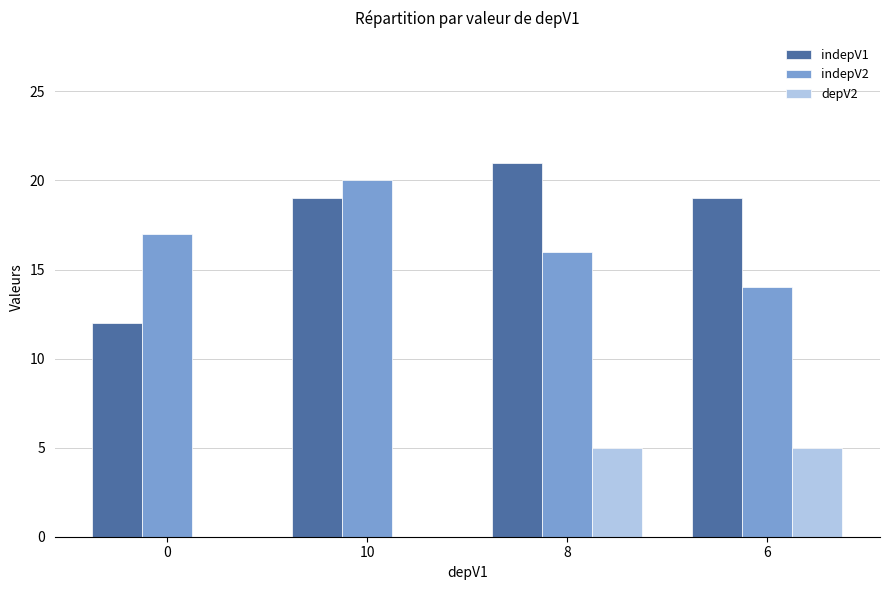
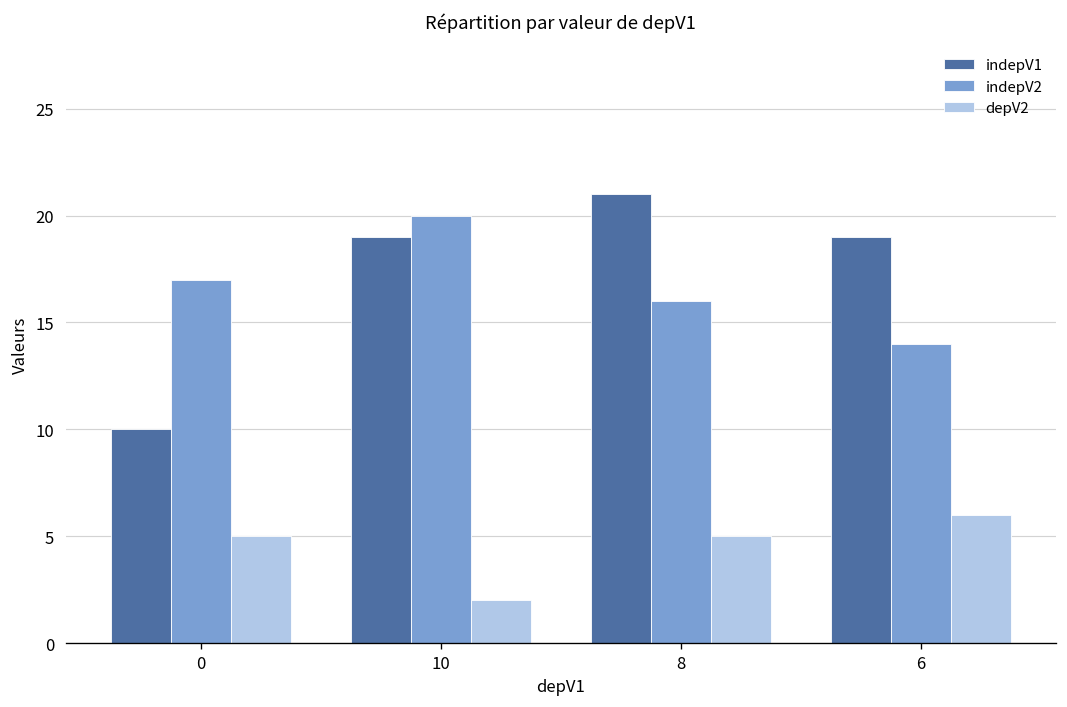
  {
    "indepV1": {
-     "0": 12,
+     "0": 10,
      "10": 19,
      "8": 21,
      "6": 19
    },
    "indepV2": {
      "0": 17,
      "10": 20,
      "8": 16,
      "6": 14
    },
    "depV2": {
-     "0": 0,
-     "10": 0,
+     "0": 5,
+     "10": 2,
      "8": 5,
-     "6": 5
+     "6": 6
    }
  }
